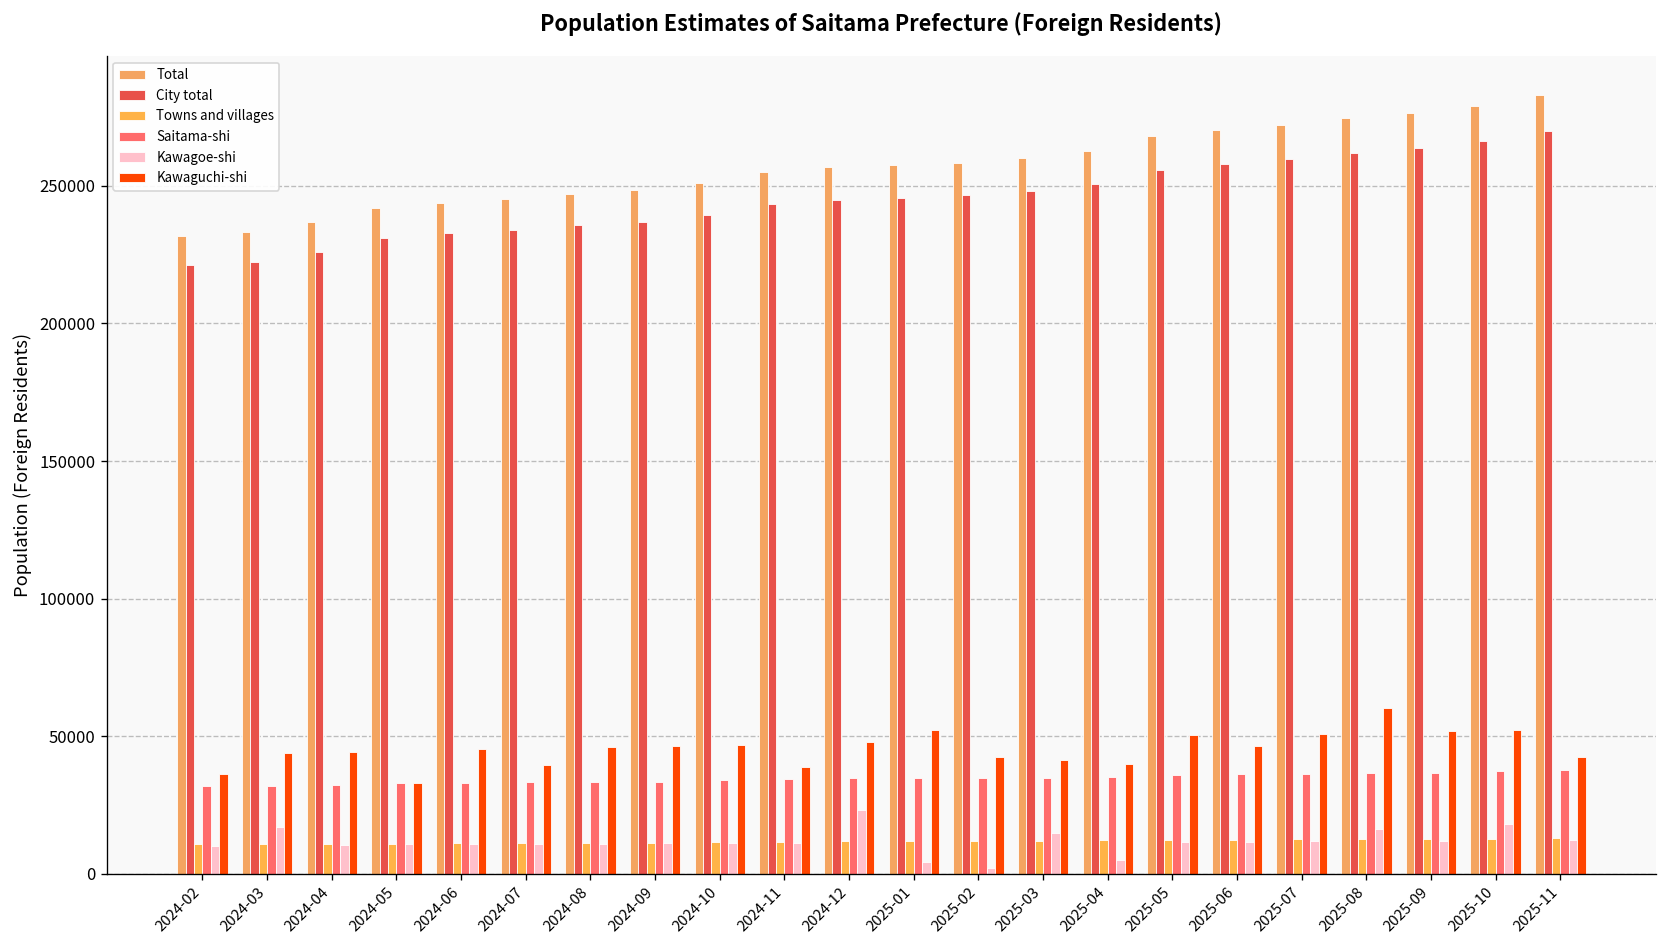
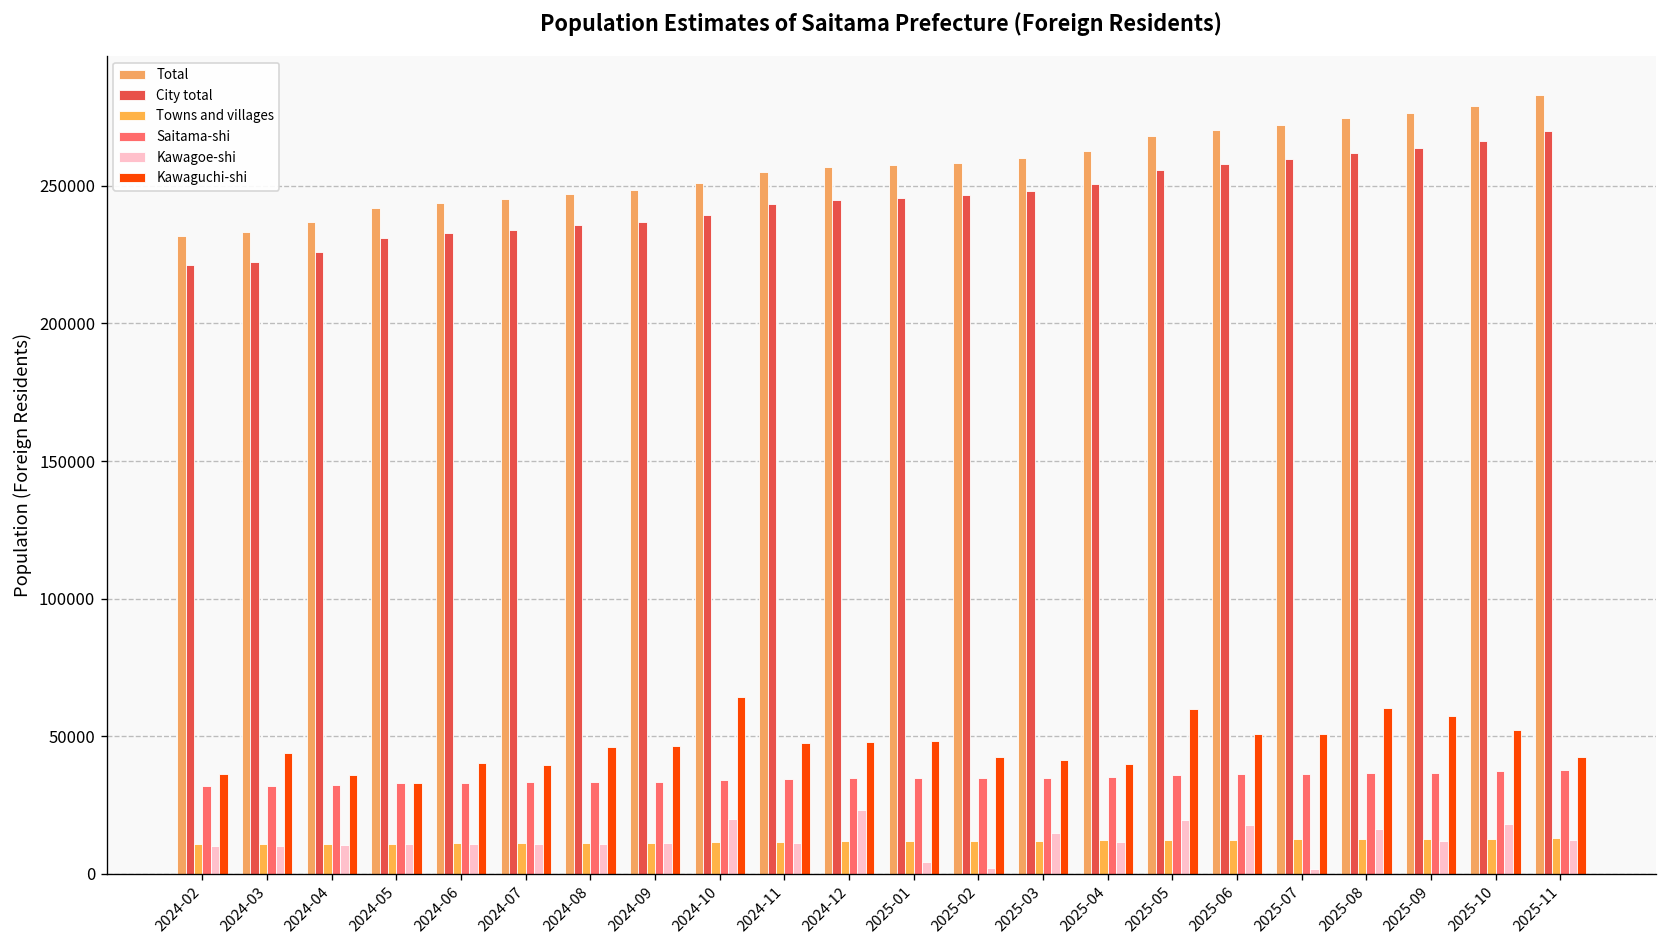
  {
    "Kawagoe-shi": {
      "2024-02": 10000,
-     "2024-03": 17000,
+     "2024-03": 10000,
      "2024-04": 10000,
      "2024-05": 11000,
      "2024-06": 11000,
      "2024-07": 11000,
      "2024-08": 11000,
      "2024-09": 11000,
-     "2024-10": 11000,
+     "2024-10": 20000,
      "2024-11": 11000,
      "2024-12": 23000,
      "2025-01": 4000,
      "2025-02": 2000,
      "2025-03": 15000,
-     "2025-04": 5000,
-     "2025-05": 12000,
-     "2025-06": 12000,
-     "2025-07": 12000,
+     "2025-04": 12000,
+     "2025-05": 19000,
+     "2025-06": 18000,
+     "2025-07": 2000,
      "2025-08": 16000,
      "2025-09": 12000,
      "2025-10": 18000,
      "2025-11": 12000
    },
    "Kawaguchi-shi": {
      "2024-02": 36000,
      "2024-03": 44000,
-     "2024-04": 44000,
+     "2024-04": 36000,
      "2024-05": 33000,
-     "2024-06": 46000,
+     "2024-06": 40000,
      "2024-07": 40000,
      "2024-08": 46000,
      "2024-09": 46000,
-     "2024-10": 47000,
-     "2024-11": 39000,
+     "2024-10": 64000,
+     "2024-11": 48000,
      "2024-12": 48000,
-     "2025-01": 52000,
+     "2025-01": 48000,
      "2025-02": 43000,
      "2025-03": 41000,
      "2025-04": 40000,
-     "2025-05": 50000,
-     "2025-06": 46000,
+     "2025-05": 60000,
+     "2025-06": 51000,
      "2025-07": 51000,
      "2025-08": 60000,
-     "2025-09": 52000,
+     "2025-09": 57000,
      "2025-10": 52000,
      "2025-11": 43000
    }
  }
